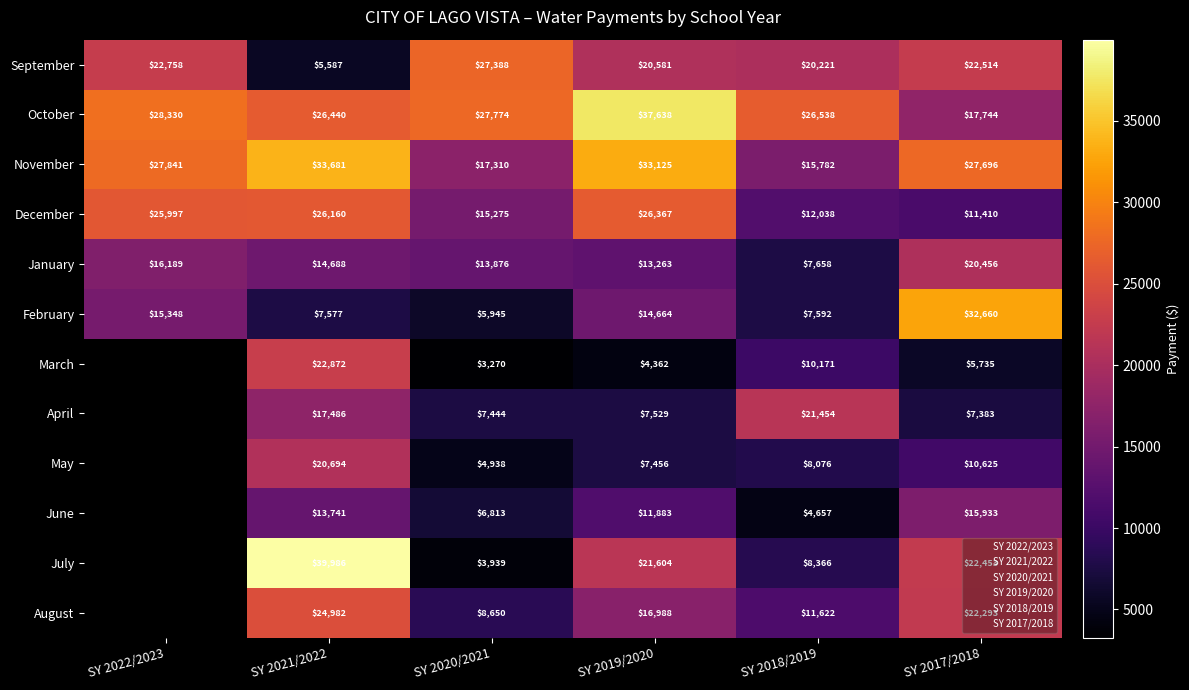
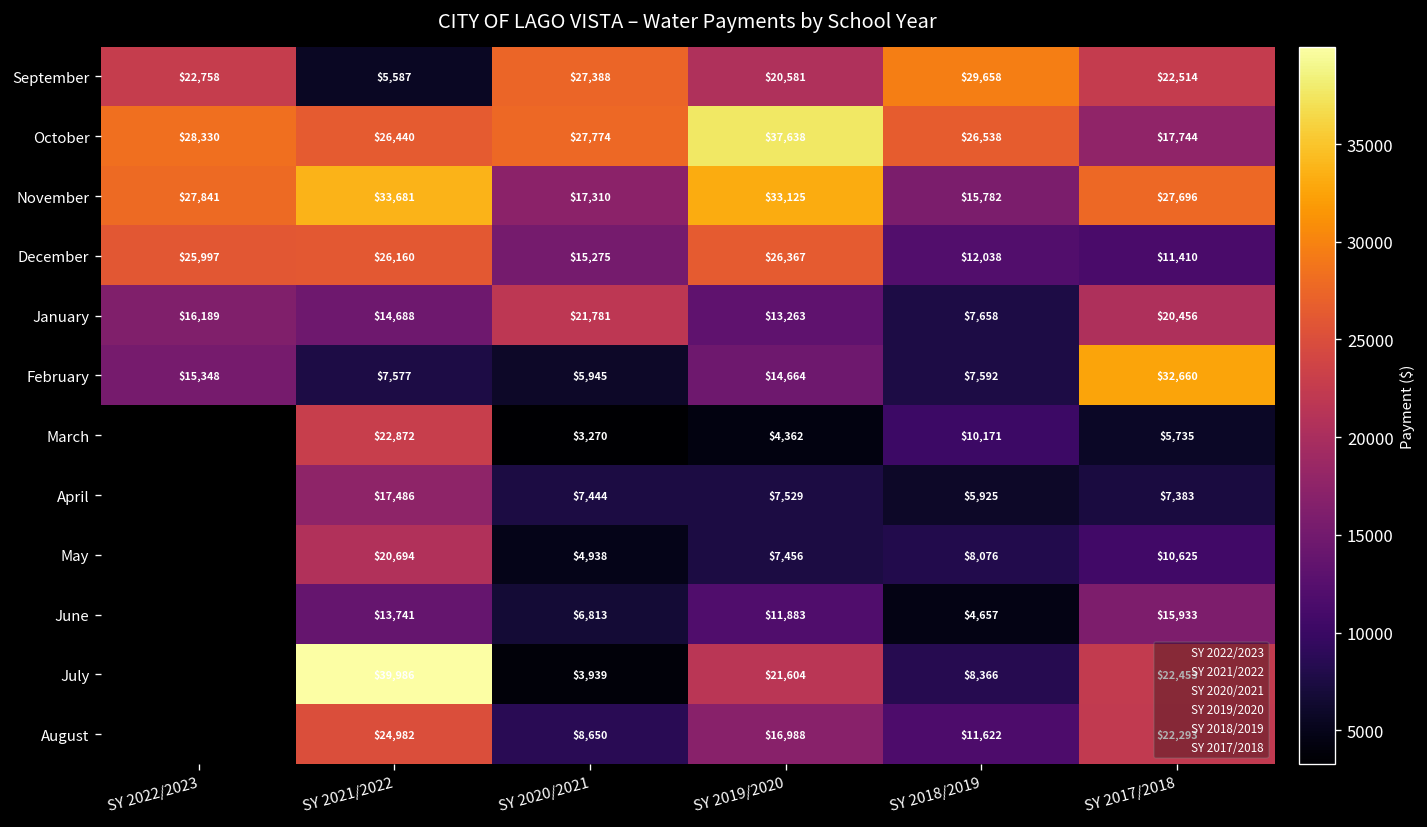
  {
    "September": {
      "SY 2022/2023": "$22,758",
      "SY 2021/2022": "$5,587",
      "SY 2020/2021": "$27,388",
      "SY 2019/2020": "$20,581",
-     "SY 2018/2019": "$20,221",
+     "SY 2018/2019": "$29,658",
      "SY 2017/2018": "$22,514"
    },
    "October": {
      "SY 2022/2023": "$28,330",
      "SY 2021/2022": "$26,440",
      "SY 2020/2021": "$27,774",
      "SY 2019/2020": "$37,638",
      "SY 2018/2019": "$26,538",
      "SY 2017/2018": "$17,744"
    },
    "November": {
      "SY 2022/2023": "$27,841",
      "SY 2021/2022": "$33,681",
      "SY 2020/2021": "$17,310",
      "SY 2019/2020": "$33,125",
      "SY 2018/2019": "$15,782",
      "SY 2017/2018": "$27,696"
    },
    "December": {
      "SY 2022/2023": "$25,997",
      "SY 2021/2022": "$26,160",
      "SY 2020/2021": "$15,275",
      "SY 2019/2020": "$26,367",
      "SY 2018/2019": "$12,038",
      "SY 2017/2018": "$11,410"
    },
    "January": {
      "SY 2022/2023": "$16,189",
      "SY 2021/2022": "$14,688",
-     "SY 2020/2021": "$13,876",
+     "SY 2020/2021": "$21,781",
      "SY 2019/2020": "$13,263",
      "SY 2018/2019": "$7,658",
      "SY 2017/2018": "$20,456"
    },
    "February": {
      "SY 2022/2023": "$15,348",
      "SY 2021/2022": "$7,577",
      "SY 2020/2021": "$5,945",
      "SY 2019/2020": "$14,664",
      "SY 2018/2019": "$7,592",
      "SY 2017/2018": "$32,660"
    },
    "March": {
      "SY 2021/2022": "$22,872",
      "SY 2020/2021": "$3,270",
      "SY 2019/2020": "$4,362",
      "SY 2018/2019": "$10,171",
      "SY 2017/2018": "$5,735"
    },
    "April": {
      "SY 2021/2022": "$17,486",
      "SY 2020/2021": "$7,444",
      "SY 2019/2020": "$7,529",
-     "SY 2018/2019": "$21,454",
+     "SY 2018/2019": "$5,925",
      "SY 2017/2018": "$7,383"
    },
    "May": {
      "SY 2021/2022": "$20,694",
      "SY 2020/2021": "$4,938",
      "SY 2019/2020": "$7,456",
      "SY 2018/2019": "$8,076",
      "SY 2017/2018": "$10,625"
    },
    "June": {
      "SY 2021/2022": "$13,741",
      "SY 2020/2021": "$6,813",
      "SY 2019/2020": "$11,883",
      "SY 2018/2019": "$4,657",
      "SY 2017/2018": "$15,933"
    },
    "July": {
      "SY 2021/2022": "$39,986",
      "SY 2020/2021": "$3,939",
      "SY 2019/2020": "$21,604",
      "SY 2018/2019": "$8,366"
    },
    "August": {
      "SY 2021/2022": "$24,982",
      "SY 2020/2021": "$8,650",
      "SY 2019/2020": "$16,988",
      "SY 2018/2019": "$11,622"
    }
  }
